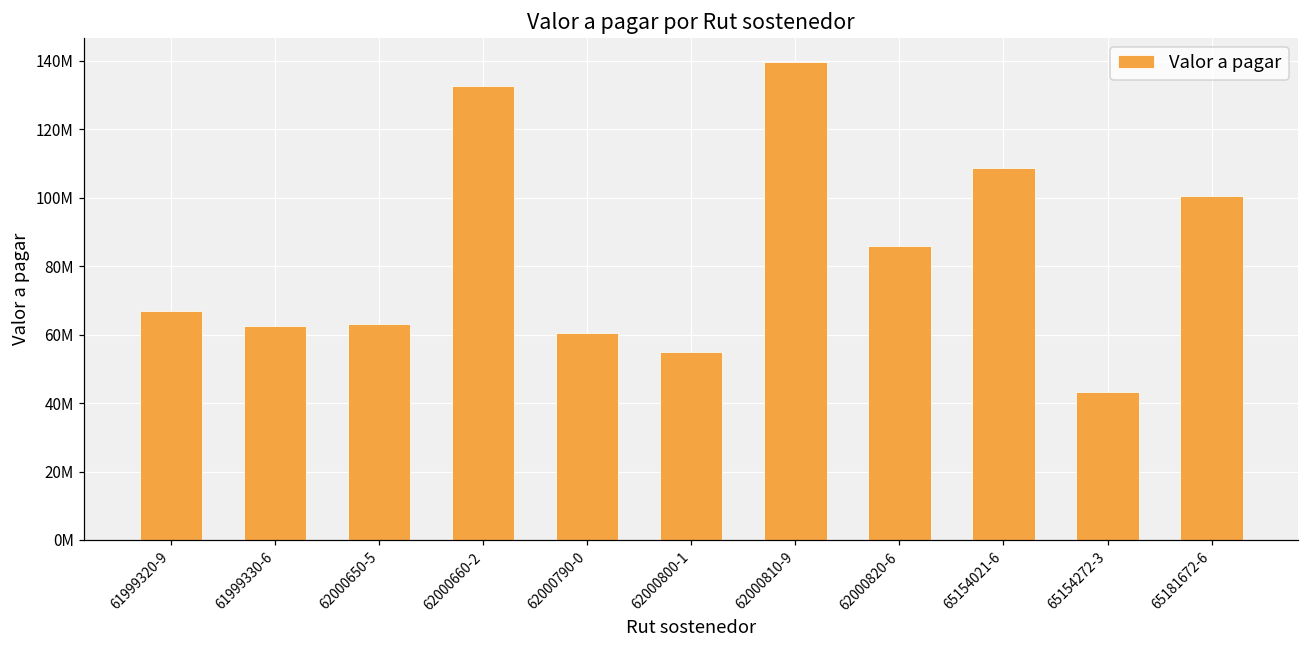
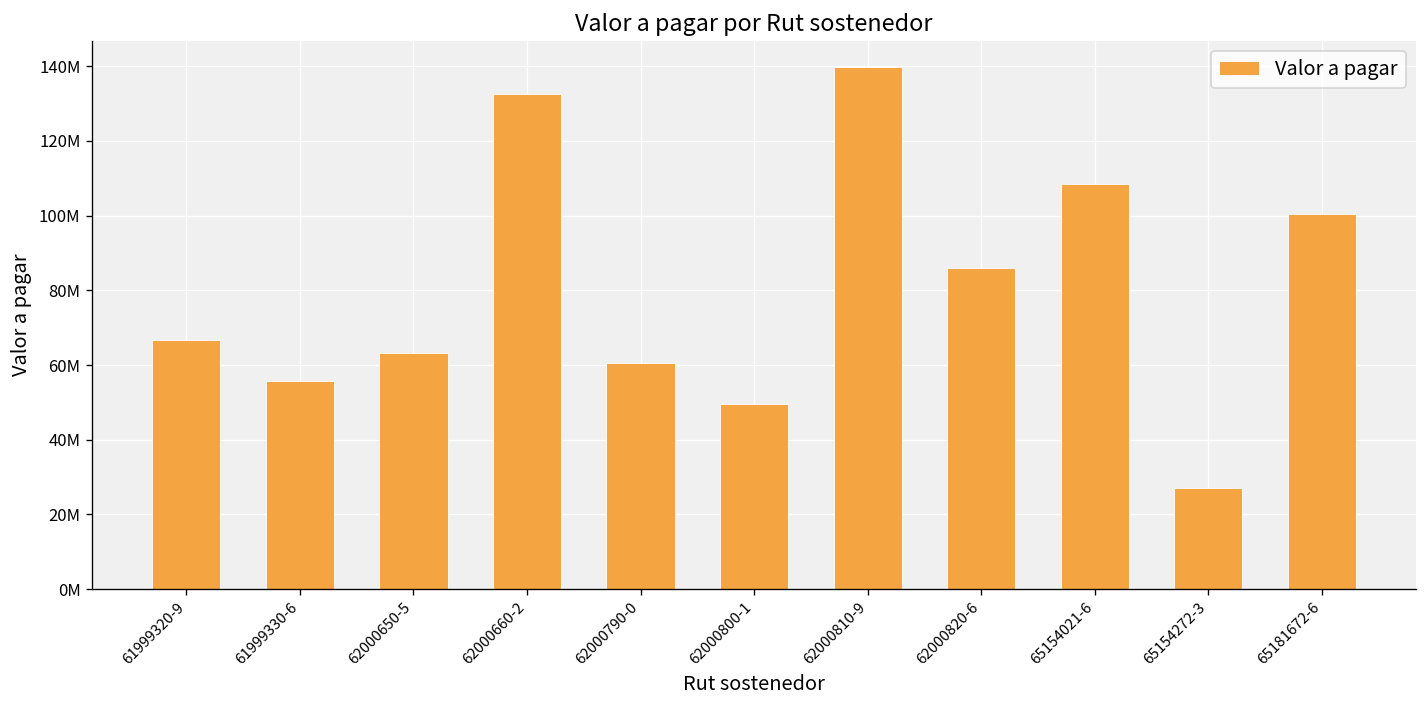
  {
    "61999320-9": 67000000,
-   "61999330-6": 63000000,
+   "61999330-6": 56000000,
    "62000650-5": 63000000,
    "62000660-2": 133000000,
    "62000790-0": 60000000,
-   "62000800-1": 55000000,
+   "62000800-1": 50000000,
    "62000810-9": 140000000,
    "62000820-6": 86000000,
    "65154021-6": 109000000,
-   "65154272-3": 43000000,
+   "65154272-3": 27000000,
    "65181672-6": 100000000
  }
